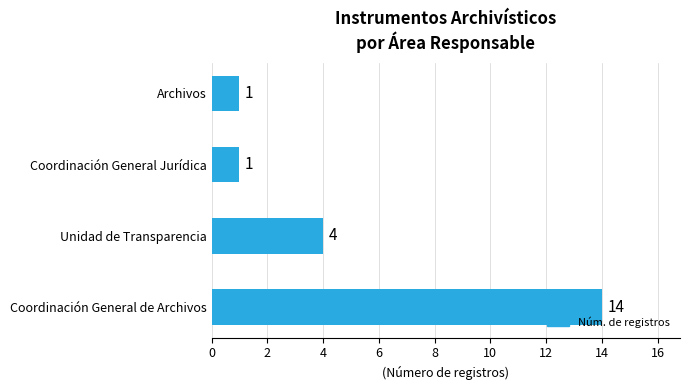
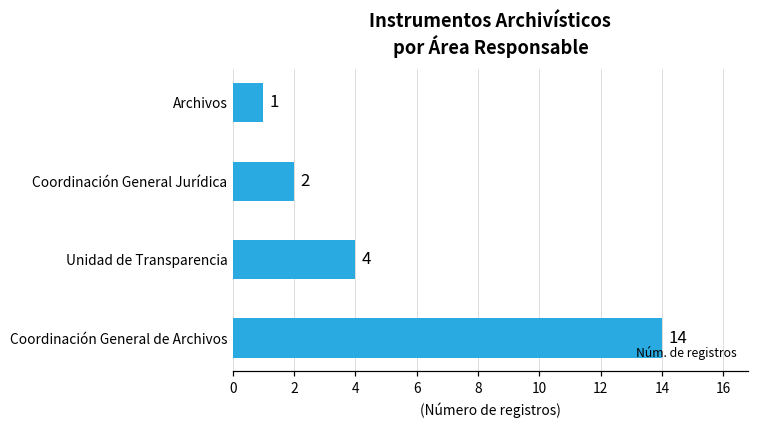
  {
    "Archivos": 1,
-   "Coordinación General Jurídica": 1,
+   "Coordinación General Jurídica": 2,
    "Unidad de Transparencia": 4,
    "Coordinación General de Archivos": 14
  }
